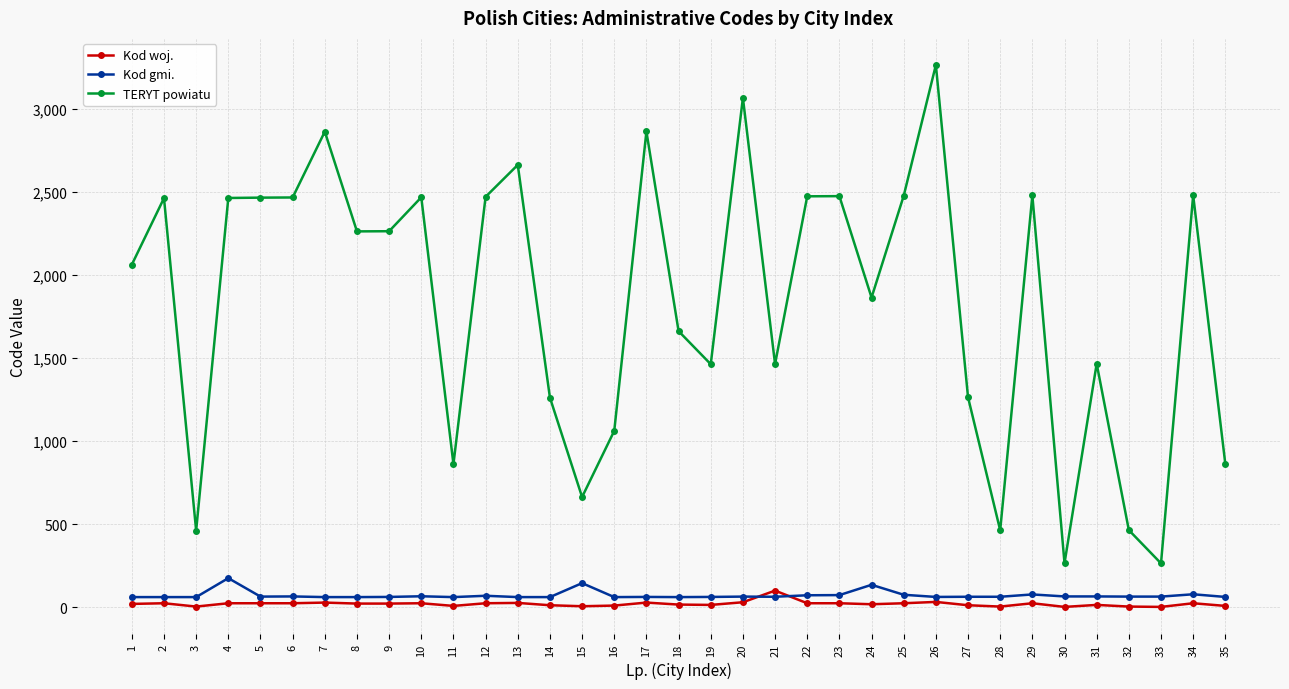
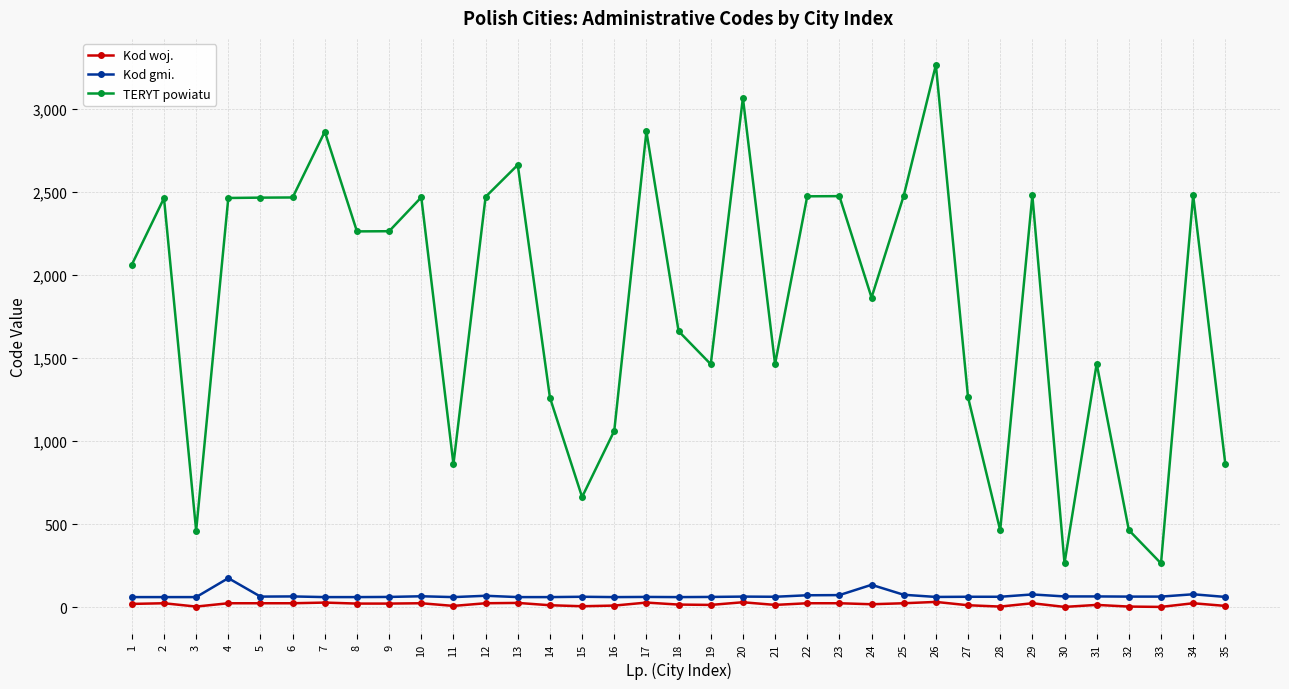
  {
    "Kod woj.": {
      "1": "20",
      "2": "20",
      "3": "0",
      "4": "20",
      "5": "20",
      "6": "20",
      "7": "30",
      "8": "20",
      "9": "20",
      "10": "20",
      "11": "10",
      "12": "20",
      "13": "30",
      "14": "10",
      "15": "10",
      "16": "10",
      "17": "30",
      "18": "20",
      "19": "10",
      "20": "30",
-     "21": "100",
+     "21": "10",
      "22": "20",
      "23": "20",
      "24": "20",
      "25": "20",
      "26": "30",
      "27": "10",
      "28": "0",
      "29": "20",
      "30": "0",
      "31": "10",
      "32": "0",
      "33": "0",
      "34": "20",
      "35": "10"
    },
    "Kod gmi.": {
      "1": "60",
      "2": "60",
      "3": "60",
      "4": "180",
      "5": "60",
      "6": "70",
      "7": "60",
      "8": "60",
      "9": "60",
      "10": "70",
      "11": "60",
      "12": "70",
      "13": "60",
      "14": "60",
-     "15": "150",
+     "15": "60",
      "16": "60",
      "17": "60",
      "18": "60",
      "19": "60",
      "20": "60",
      "21": "60",
      "22": "70",
      "23": "70",
      "24": "140",
      "25": "80",
      "26": "60",
      "27": "60",
      "28": "60",
      "29": "80",
      "30": "70",
      "31": "70",
      "32": "60",
      "33": "60",
      "34": "80",
      "35": "60"
    },
    "TERYT powiatu": {
      "1": "2,060",
      "2": "2,460",
      "3": "460",
      "4": "2,460",
      "5": "2,460",
      "6": "2,470",
      "7": "2,860",
      "8": "2,260",
      "9": "2,260",
      "10": "2,470",
      "11": "860",
      "12": "2,470",
      "13": "2,660",
      "14": "1,260",
      "15": "660",
      "16": "1,060",
      "17": "2,860",
      "18": "1,660",
      "19": "1,460",
      "20": "3,060",
      "21": "1,460",
      "22": "2,470",
      "23": "2,470",
      "24": "1,860",
      "25": "2,480",
      "26": "3,260",
      "27": "1,260",
      "28": "460",
      "29": "2,480",
      "30": "270",
      "31": "1,470",
      "32": "460",
      "33": "260",
      "34": "2,480",
      "35": "860"
    }
  }
